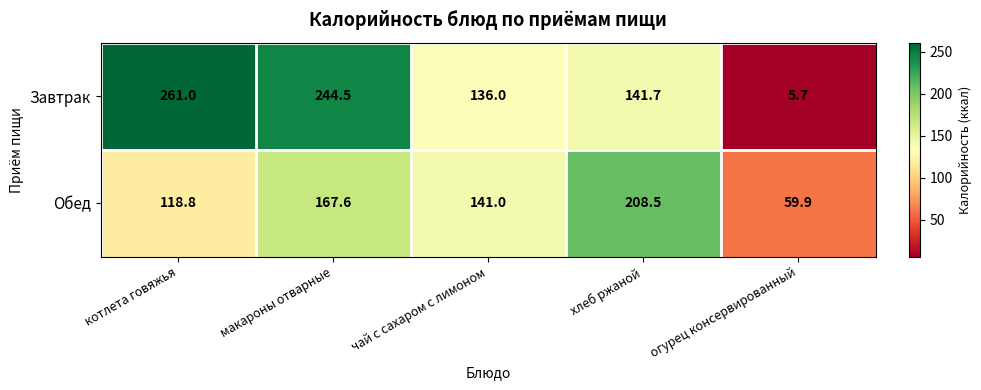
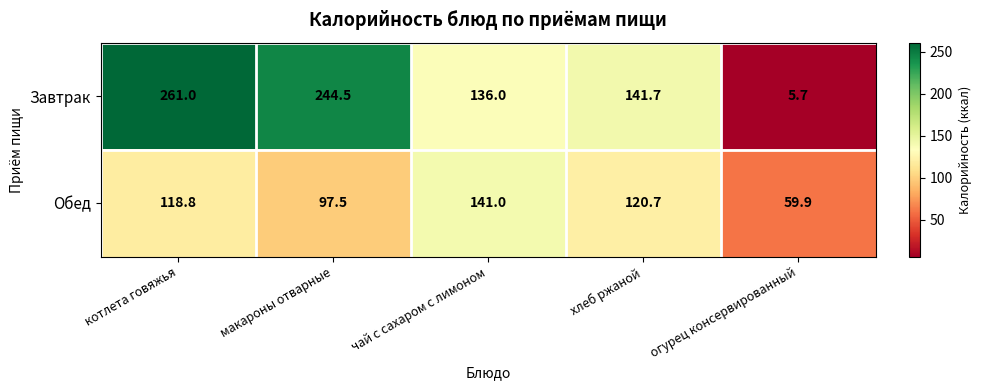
  {
    "Завтрак": {
      "котлета говяжья": 261.0,
      "макароны отварные": 244.5,
      "чай с сахаром с лимоном": 136.0,
      "хлеб ржаной": 141.7,
      "огурец консервированный": 5.7
    },
    "Обед": {
      "котлета говяжья": 118.8,
-     "макароны отварные": 167.6,
+     "макароны отварные": 97.5,
      "чай с сахаром с лимоном": 141.0,
-     "хлеб ржаной": 208.5,
+     "хлеб ржаной": 120.7,
      "огурец консервированный": 59.9
    }
  }
